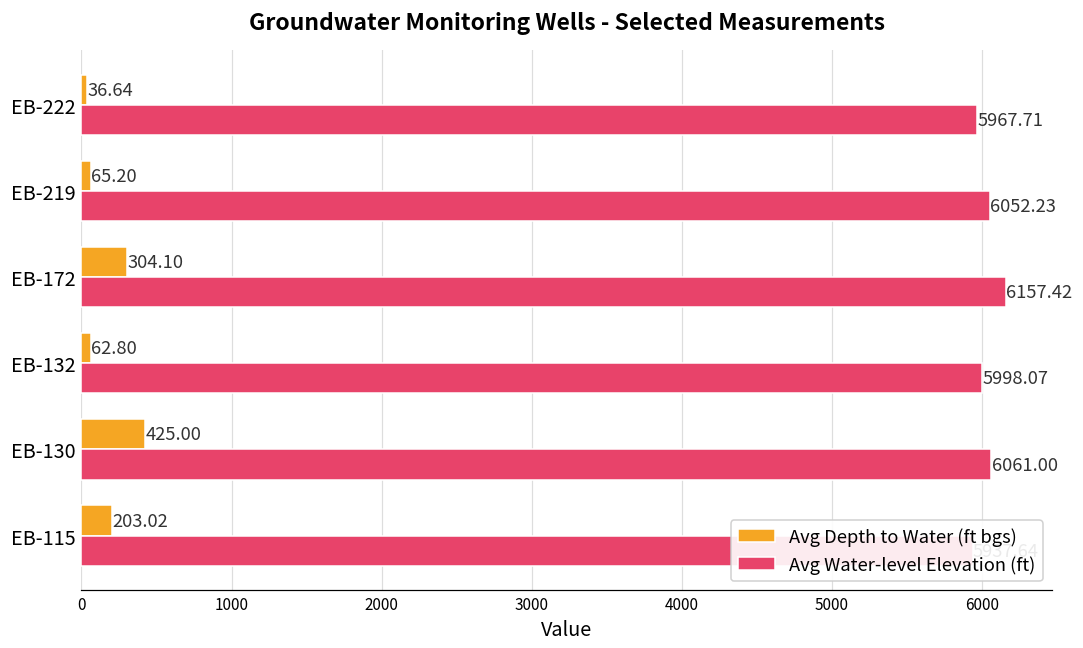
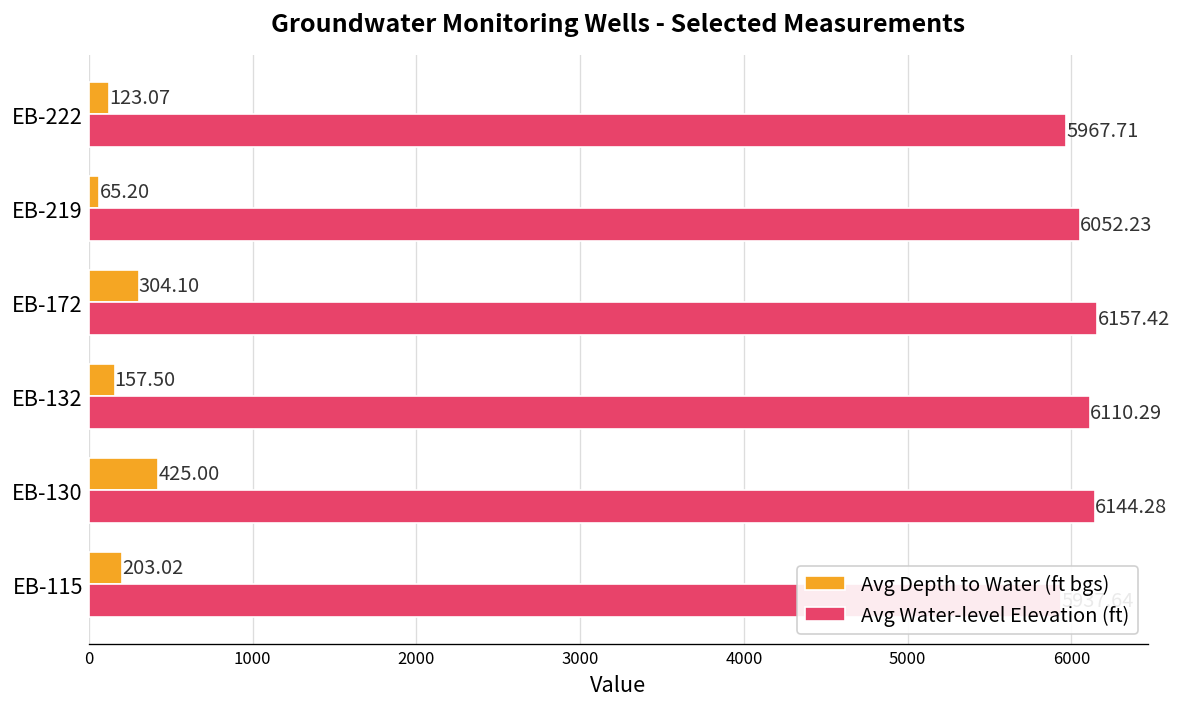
  {
    "Avg Depth to Water (ft bgs)": {
-     "EB-222": 36.64,
+     "EB-222": 123.07,
      "EB-219": 65.20,
      "EB-172": 304.10,
-     "EB-132": 62.80,
+     "EB-132": 157.50,
      "EB-130": 425.00,
      "EB-115": 203.02
    },
    "Avg Water-level Elevation (ft)": {
      "EB-222": 5967.71,
      "EB-219": 6052.23,
      "EB-172": 6157.42,
-     "EB-132": 5998.07,
-     "EB-130": 6061.00
+     "EB-132": 6110.29,
+     "EB-130": 6144.28
    }
  }
